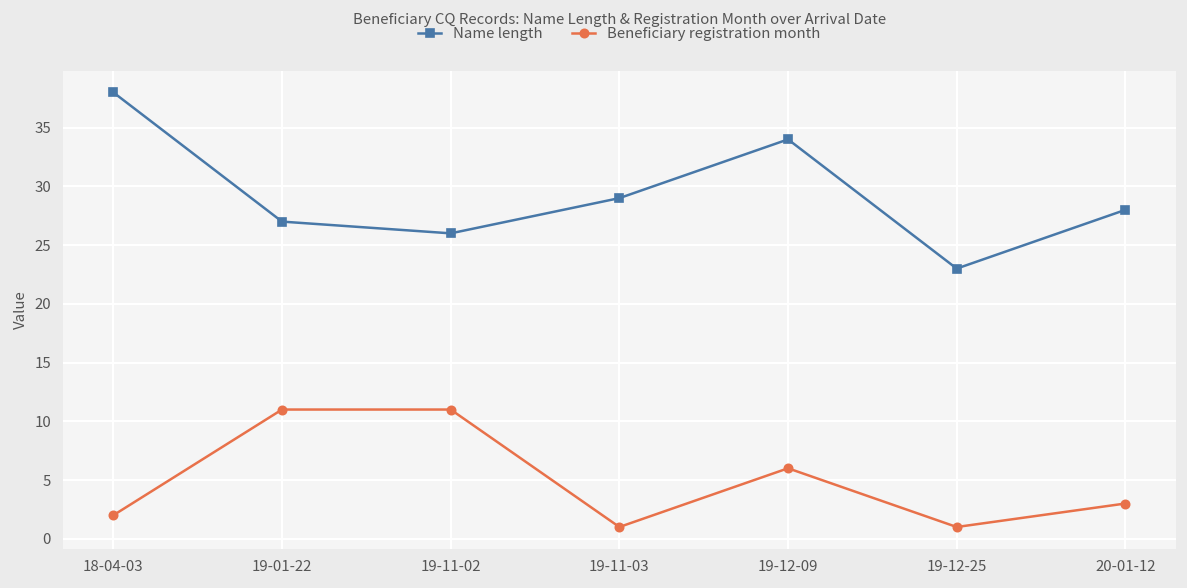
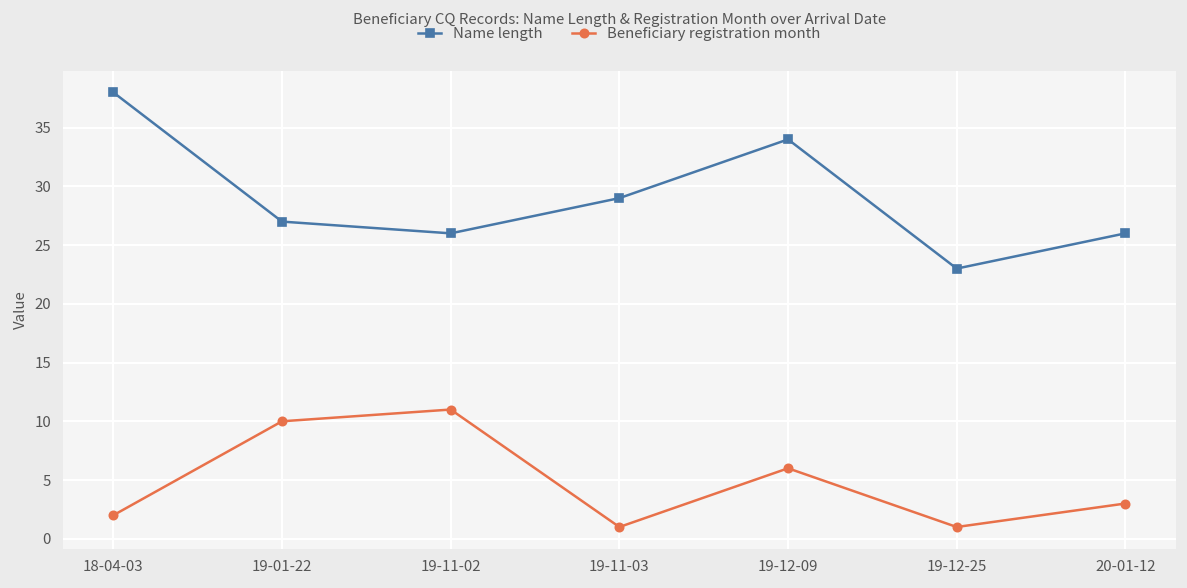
  {
    "Name length": {
      "18-04-03": 38,
      "19-01-22": 27,
      "19-11-02": 26,
      "19-11-03": 29,
      "19-12-09": 34,
      "19-12-25": 23,
-     "20-01-12": 28
+     "20-01-12": 26
    },
    "Beneficiary registration month": {
      "18-04-03": 2,
-     "19-01-22": 11,
+     "19-01-22": 10,
      "19-11-02": 11,
      "19-11-03": 1,
      "19-12-09": 6,
      "19-12-25": 1,
      "20-01-12": 3
    }
  }
